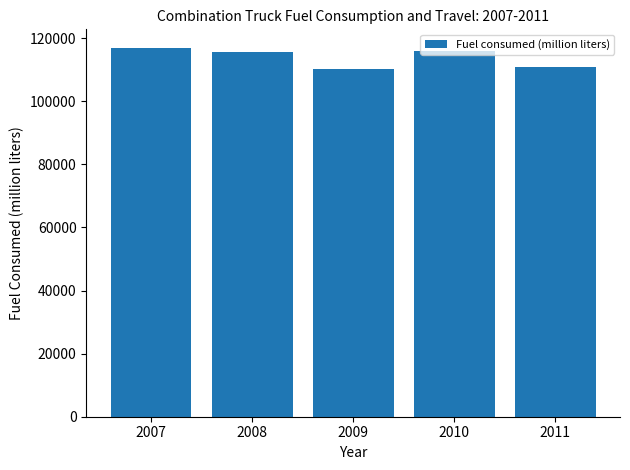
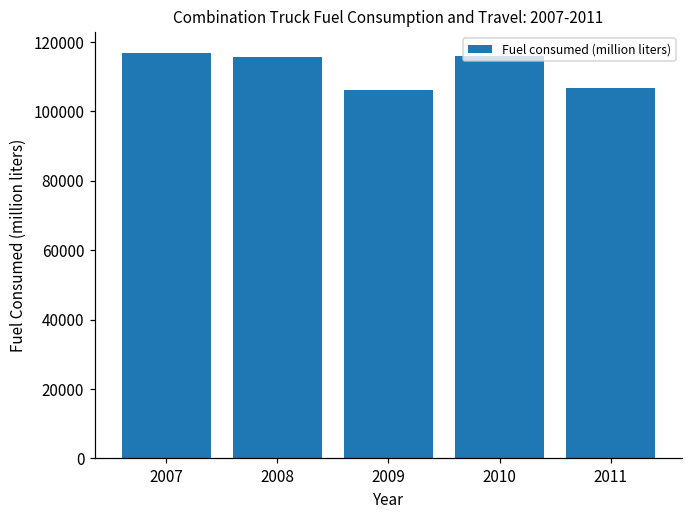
  {
    "2007": 117000,
    "2008": 116000,
-   "2009": 110000,
-   "2011": 111000
+   "2009": 106000,
+   "2011": 107000
  }
